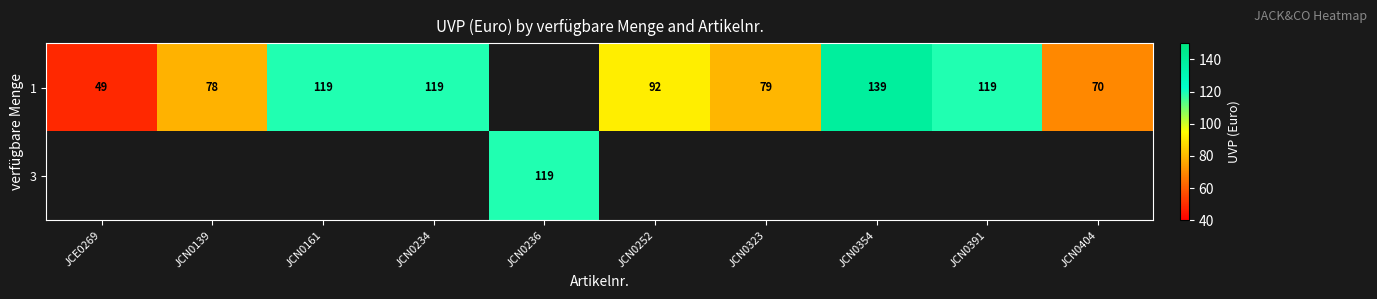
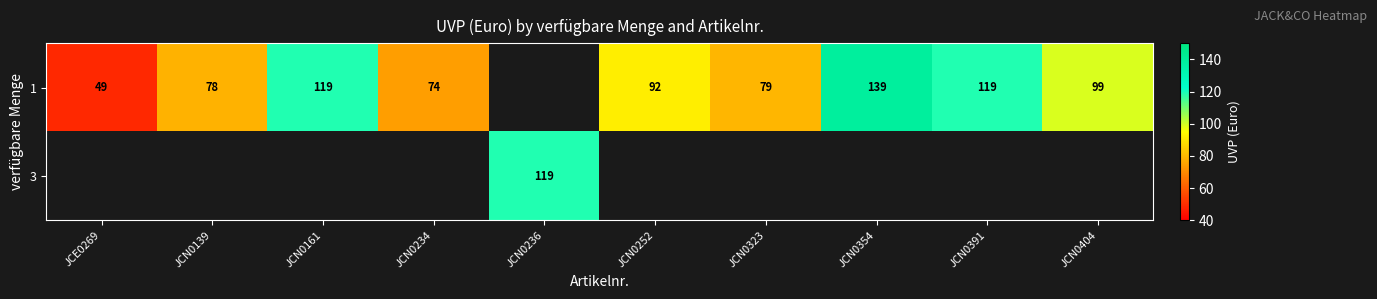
  {
    "1": {
      "JCE0269": 49,
      "JCN0139": 78,
      "JCN0161": 119,
-     "JCN0234": 119,
+     "JCN0234": 74,
      "JCN0252": 92,
      "JCN0323": 79,
      "JCN0354": 139,
      "JCN0391": 119,
-     "JCN0404": 70
+     "JCN0404": 99
    },
    "3": {
      "JCN0236": 119
    }
  }
